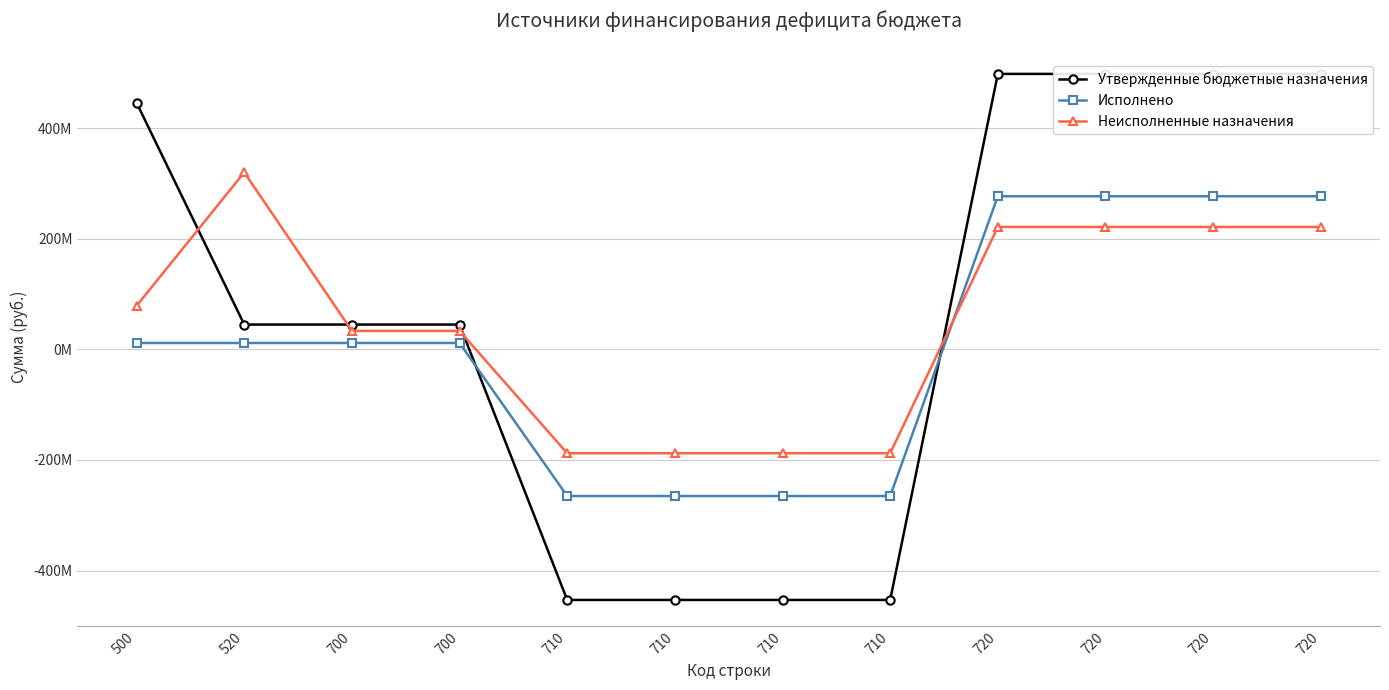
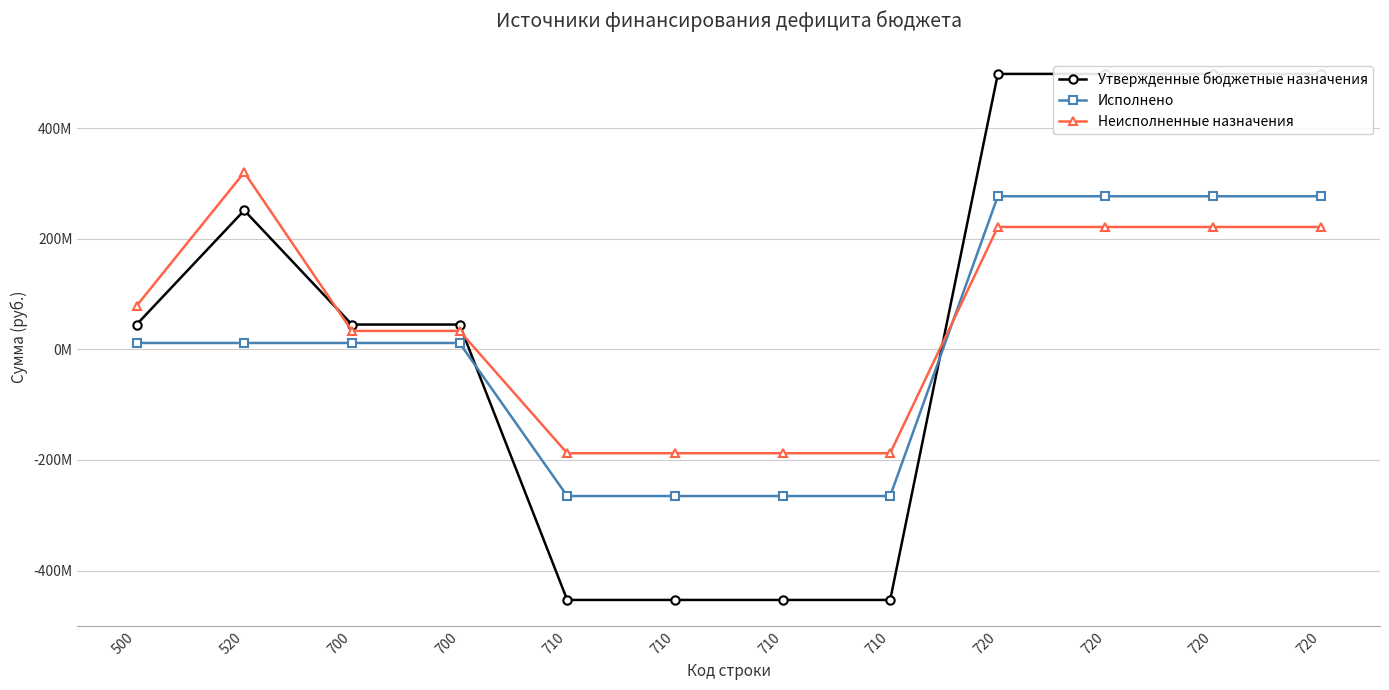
  {
    "Утвержденные бюджетные назначения": {
-     "500": 450000000,
-     "520": 40000000
+     "500": 40000000,
+     "520": 250000000
    },
    "Исполнено": {
      "500": 10000000,
      "520": 10000000
    },
    "Неисполненные назначения": {
      "500": 80000000,
      "520": 320000000
    }
  }
